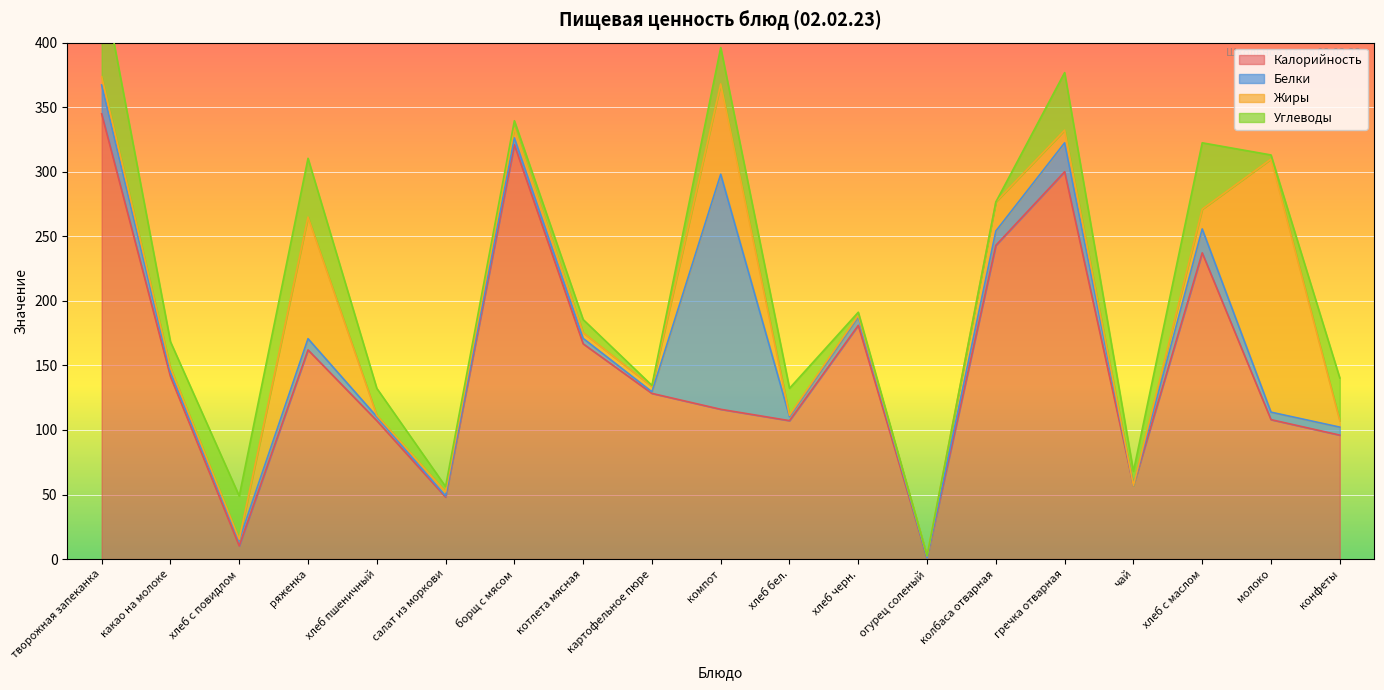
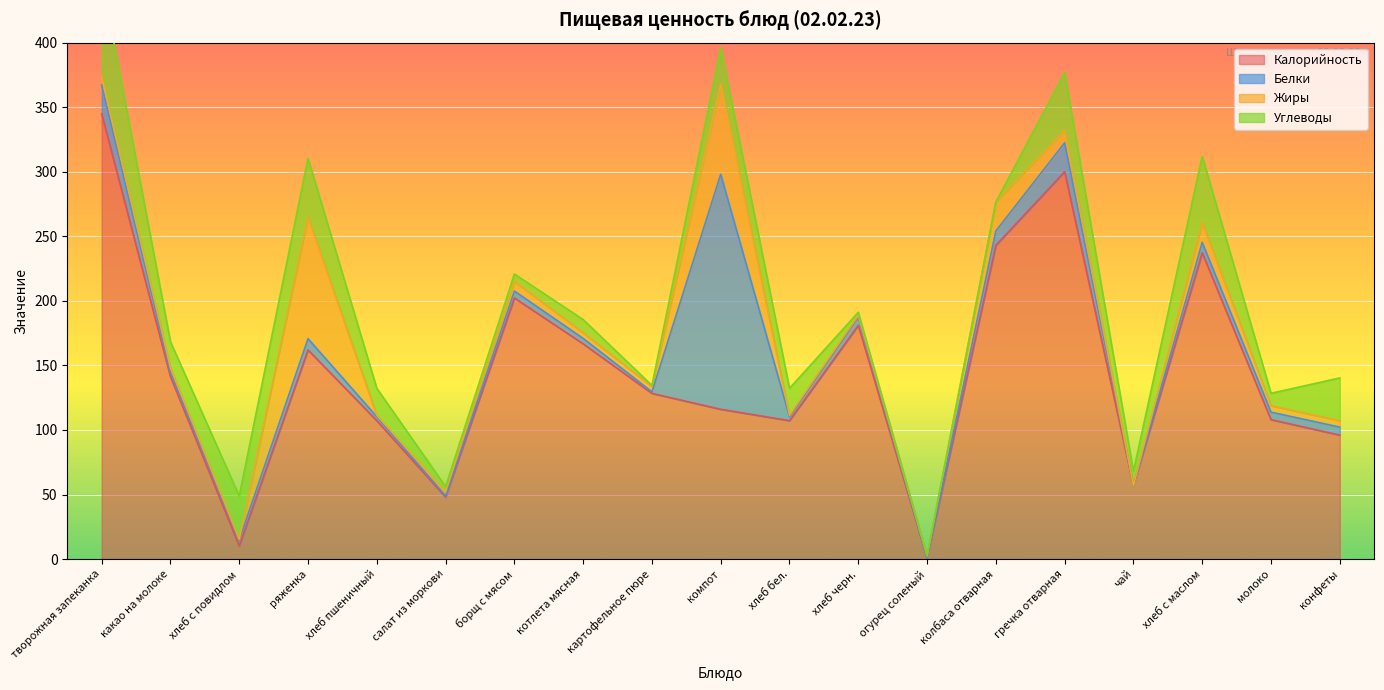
  {
    "Калорийность": {
      "творожная запеканка": 345,
      "какао на молоке": 141,
      "хлеб с повидлом": 10,
      "ряженка": 162,
      "хлеб пшеничный": 107,
-     "борщ с мясом": 321,
+     "борщ с мясом": 202,
      "котлета мясная": 167,
      "компот": 116,
      "хлеб бел.": 107,
      "хлеб черн.": 181,
      "колбаса отварная": 243,
      "гречка отварная": 300,
      "хлеб с маслом": 237,
      "молоко": 108,
      "конфеты": 96
    },
    "Белки": {
      "творожная запеканка": 22,
      "какао на молоке": 3,
      "ряженка": 9,
      "борщ с мясом": 5,
      "котлета мясная": 4,
      "компот": 182,
      "колбаса отварная": 11,
      "гречка отварная": 22,
-     "хлеб с маслом": 19,
+     "хлеб с маслом": 8,
      "молоко": 6,
      "конфеты": 6
    },
    "Жиры": {
      "творожная запеканка": 6,
      "какао на молоке": 4,
      "ряженка": 94,
      "салат из моркови": 3,
      "борщ с мясом": 7,
      "котлета мясная": 4,
      "компот": 70,
      "гречка отварная": 10,
      "хлеб с маслом": 15,
-     "молоко": 196,
+     "молоко": 5,
      "конфеты": 5
    },
    "Углеводы": {
      "какао на молоке": 20,
      "хлеб с повидлом": 33,
      "ряженка": 46,
      "хлеб пшеничный": 21,
      "салат из моркови": 4,
      "борщ с мясом": 6,
      "котлета мясная": 10,
      "компот": 28,
      "хлеб бел.": 21,
      "хлеб черн.": 2,
      "гречка отварная": 45,
      "чай": 11,
      "хлеб с маслом": 51,
-     "молоко": 3,
+     "молоко": 10,
      "конфеты": 33
    }
  }
